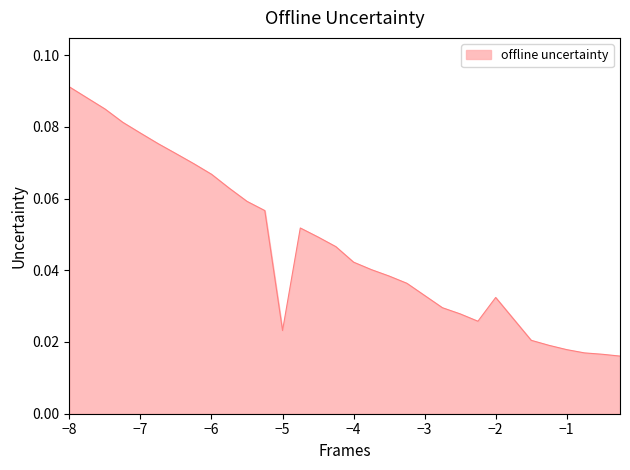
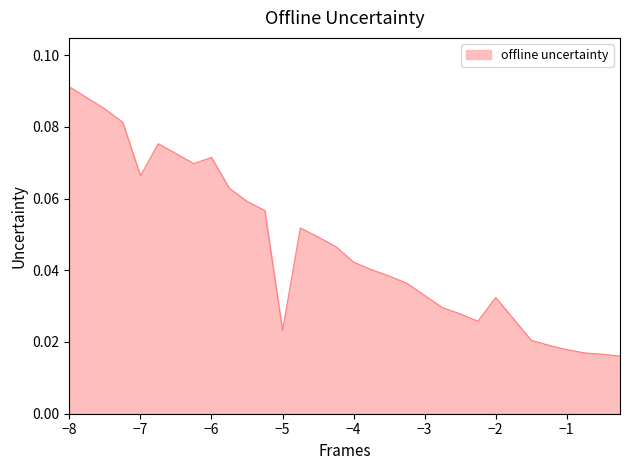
  {
    "−8": 0.091,
-   "−7": 0.078,
-   "−6": 0.067,
+   "−7": 0.066,
+   "−6": 0.071,
    "−5": 0.023,
    "−4": 0.042,
    "−2": 0.032,
    "−1": 0.018
  }
